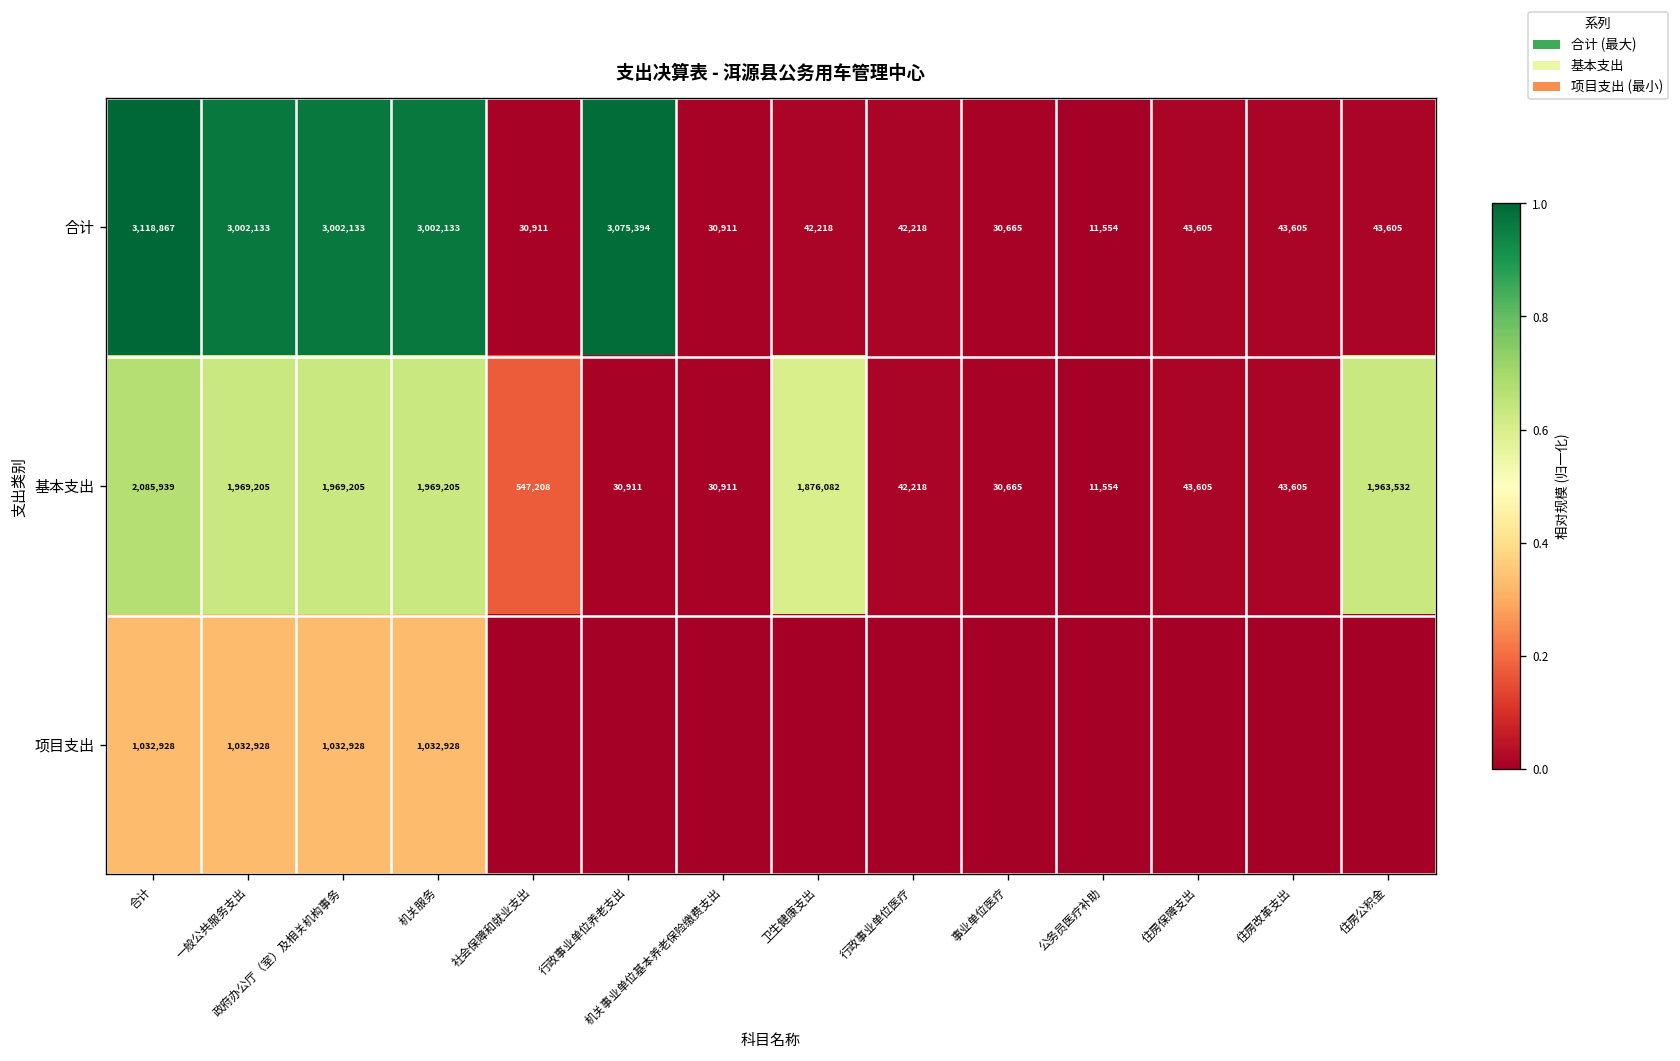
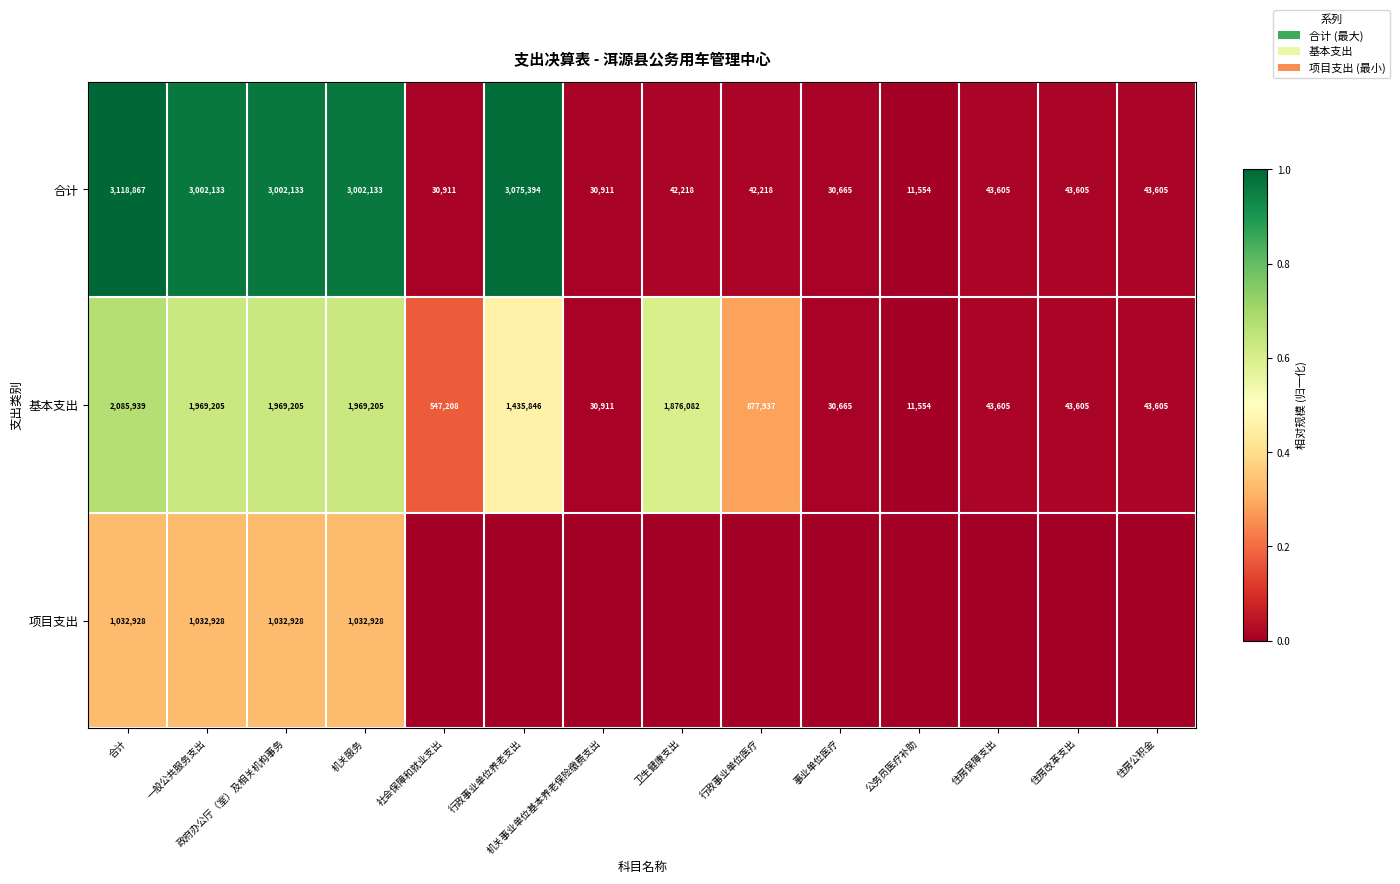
  {
    "合计": {
      "合计": "3,118,867",
      "一般公共服务支出": "3,002,133",
      "政府办公厅（室）及相关机构事务": "3,002,133",
      "机关服务": "3,002,133",
      "社会保障和就业支出": "30,911",
      "行政事业单位养老支出": "3,075,394",
      "机关事业单位基本养老保险缴费支出": "30,911",
      "卫生健康支出": "42,218",
      "行政事业单位医疗": "42,218",
      "事业单位医疗": "30,665",
      "公务员医疗补助": "11,554",
      "住房保障支出": "43,605",
      "住房改革支出": "43,605",
      "住房公积金": "43,605"
    },
    "基本支出": {
      "合计": "2,085,939",
      "一般公共服务支出": "1,969,205",
      "政府办公厅（室）及相关机构事务": "1,969,205",
      "机关服务": "1,969,205",
      "社会保障和就业支出": "547,208",
-     "行政事业单位养老支出": "30,911",
+     "行政事业单位养老支出": "1,435,846",
      "机关事业单位基本养老保险缴费支出": "30,911",
      "卫生健康支出": "1,876,082",
-     "行政事业单位医疗": "42,218",
+     "行政事业单位医疗": "877,937",
      "事业单位医疗": "30,665",
      "公务员医疗补助": "11,554",
      "住房保障支出": "43,605",
      "住房改革支出": "43,605",
-     "住房公积金": "1,963,532"
+     "住房公积金": "43,605"
    },
    "项目支出": {
      "合计": "1,032,928",
      "一般公共服务支出": "1,032,928",
      "政府办公厅（室）及相关机构事务": "1,032,928",
      "机关服务": "1,032,928"
    }
  }
